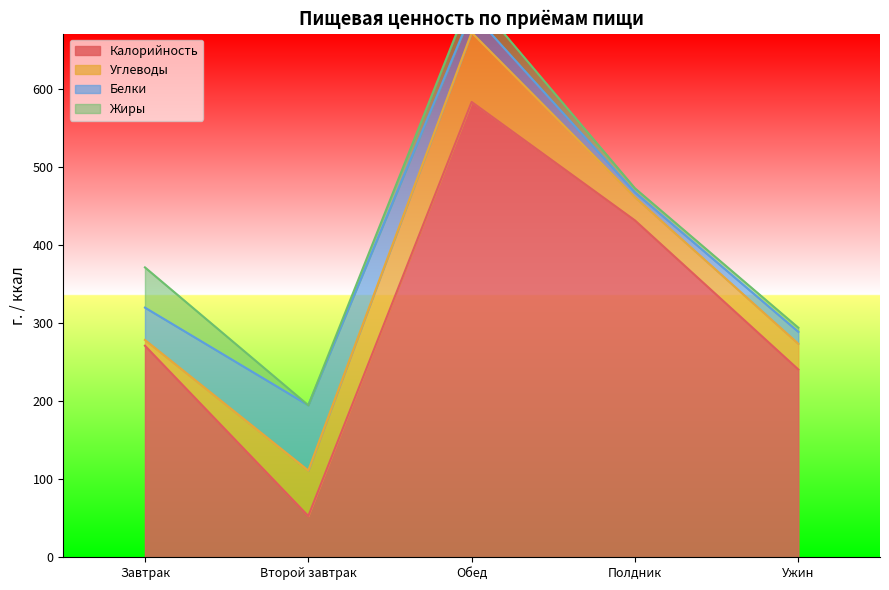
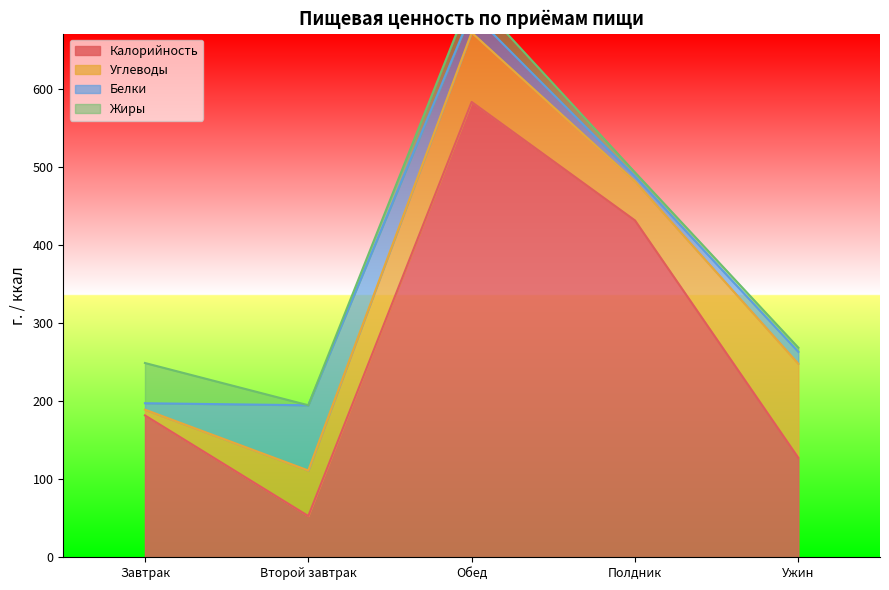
  {
    "Калорийность": {
-     "Завтрак": 270,
+     "Завтрак": 180,
      "Второй завтрак": 50,
      "Обед": 580,
      "Полдник": 430,
-     "Ужин": 240
+     "Ужин": 130
    },
    "Углеводы": {
      "Завтрак": 10,
      "Второй завтрак": 60,
      "Обед": 90,
-     "Полдник": 30,
-     "Ужин": 30
+     "Полдник": 50,
+     "Ужин": 120
    },
    "Белки": {
-     "Завтрак": 40,
+     "Завтрак": 10,
      "Полдник": 10,
      "Ужин": 20
    },
    "Жиры": {
      "Завтрак": 50,
      "Полдник": 10,
      "Ужин": 10
    }
  }
